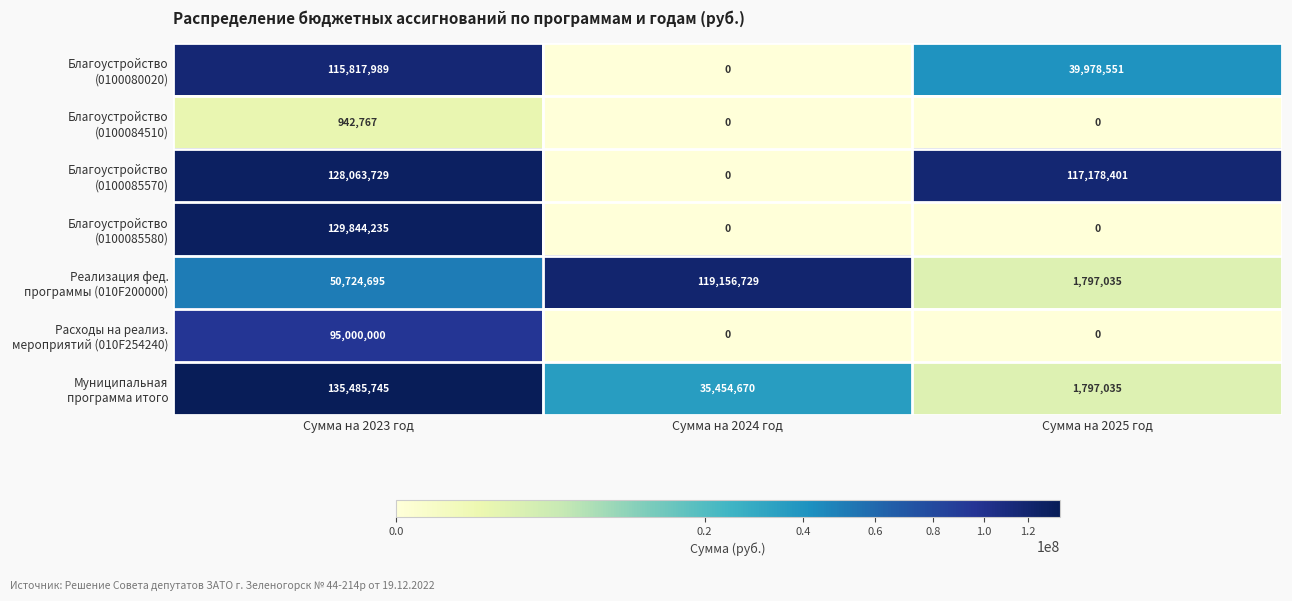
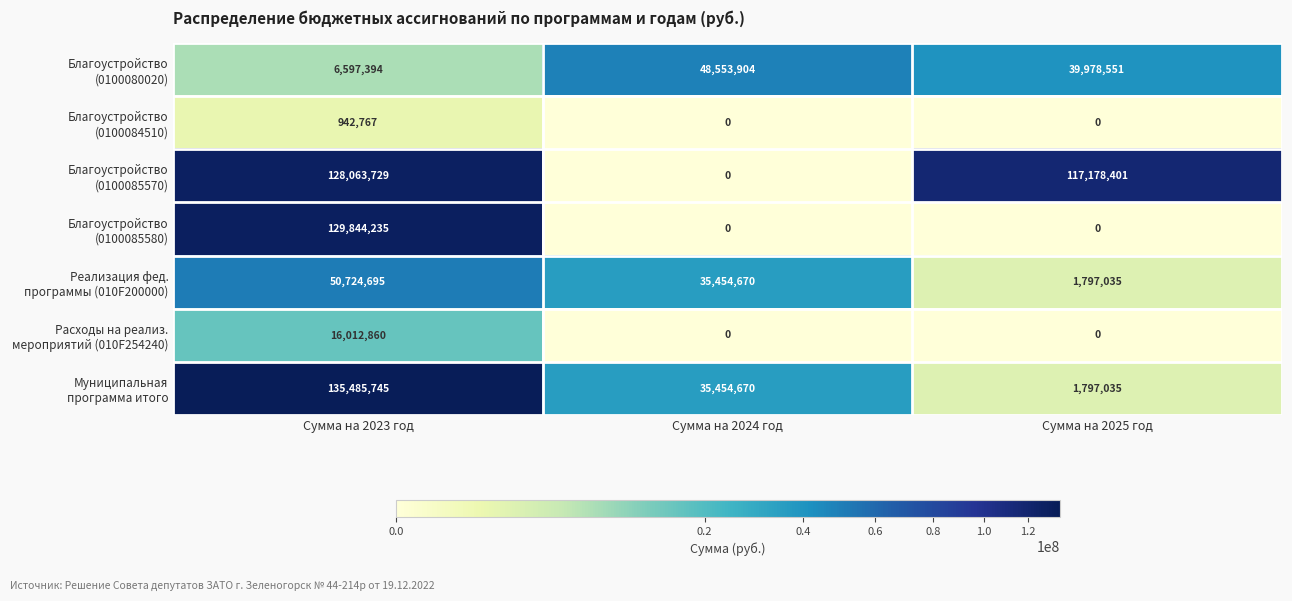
  {
    "Благоустройство (0100080020)": {
-     "Сумма на 2023 год": "115,817,989",
-     "Сумма на 2024 год": "0",
+     "Сумма на 2023 год": "6,597,394",
+     "Сумма на 2024 год": "48,553,904",
      "Сумма на 2025 год": "39,978,551"
    },
    "Благоустройство (0100084510)": {
      "Сумма на 2023 год": "942,767",
      "Сумма на 2024 год": "0",
      "Сумма на 2025 год": "0"
    },
    "Благоустройство (0100085570)": {
      "Сумма на 2023 год": "128,063,729",
      "Сумма на 2024 год": "0",
      "Сумма на 2025 год": "117,178,401"
    },
    "Благоустройство (0100085580)": {
      "Сумма на 2023 год": "129,844,235",
      "Сумма на 2024 год": "0",
      "Сумма на 2025 год": "0"
    },
    "Реализация фед. программы (010F200000)": {
      "Сумма на 2023 год": "50,724,695",
-     "Сумма на 2024 год": "119,156,729",
+     "Сумма на 2024 год": "35,454,670",
      "Сумма на 2025 год": "1,797,035"
    },
    "Расходы на реализ. мероприятий (010F254240)": {
-     "Сумма на 2023 год": "95,000,000",
+     "Сумма на 2023 год": "16,012,860",
      "Сумма на 2024 год": "0",
      "Сумма на 2025 год": "0"
    },
    "Муниципальная программа итого": {
      "Сумма на 2023 год": "135,485,745",
      "Сумма на 2024 год": "35,454,670",
      "Сумма на 2025 год": "1,797,035"
    }
  }
